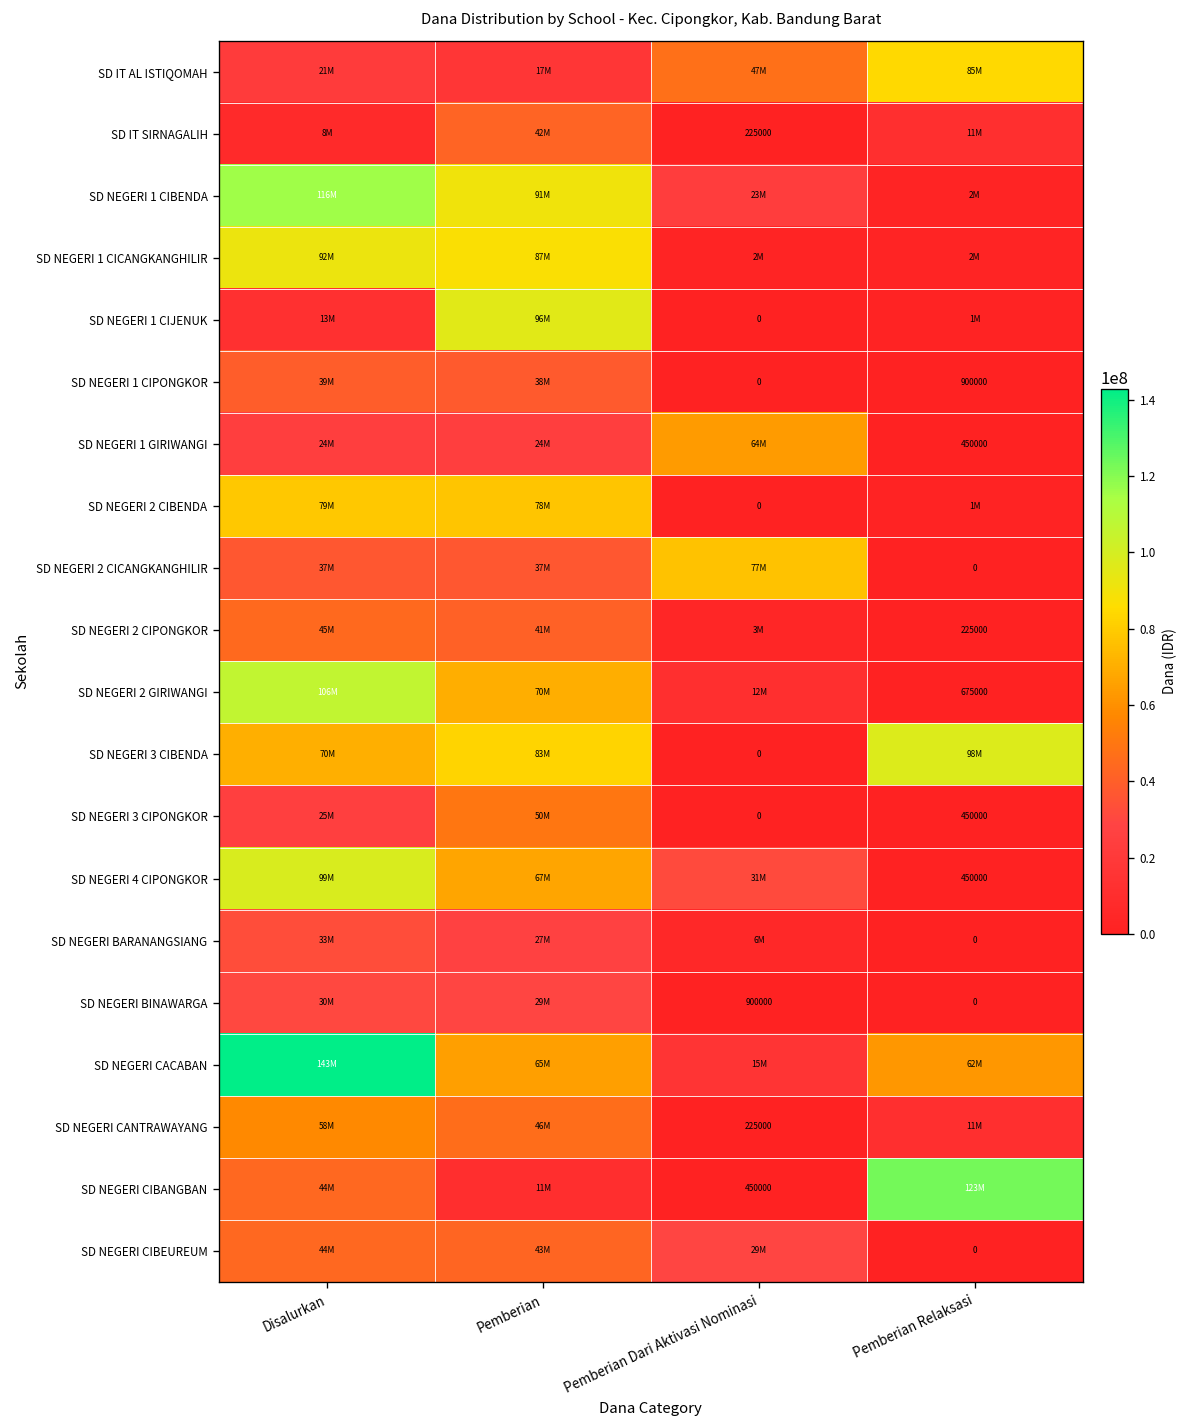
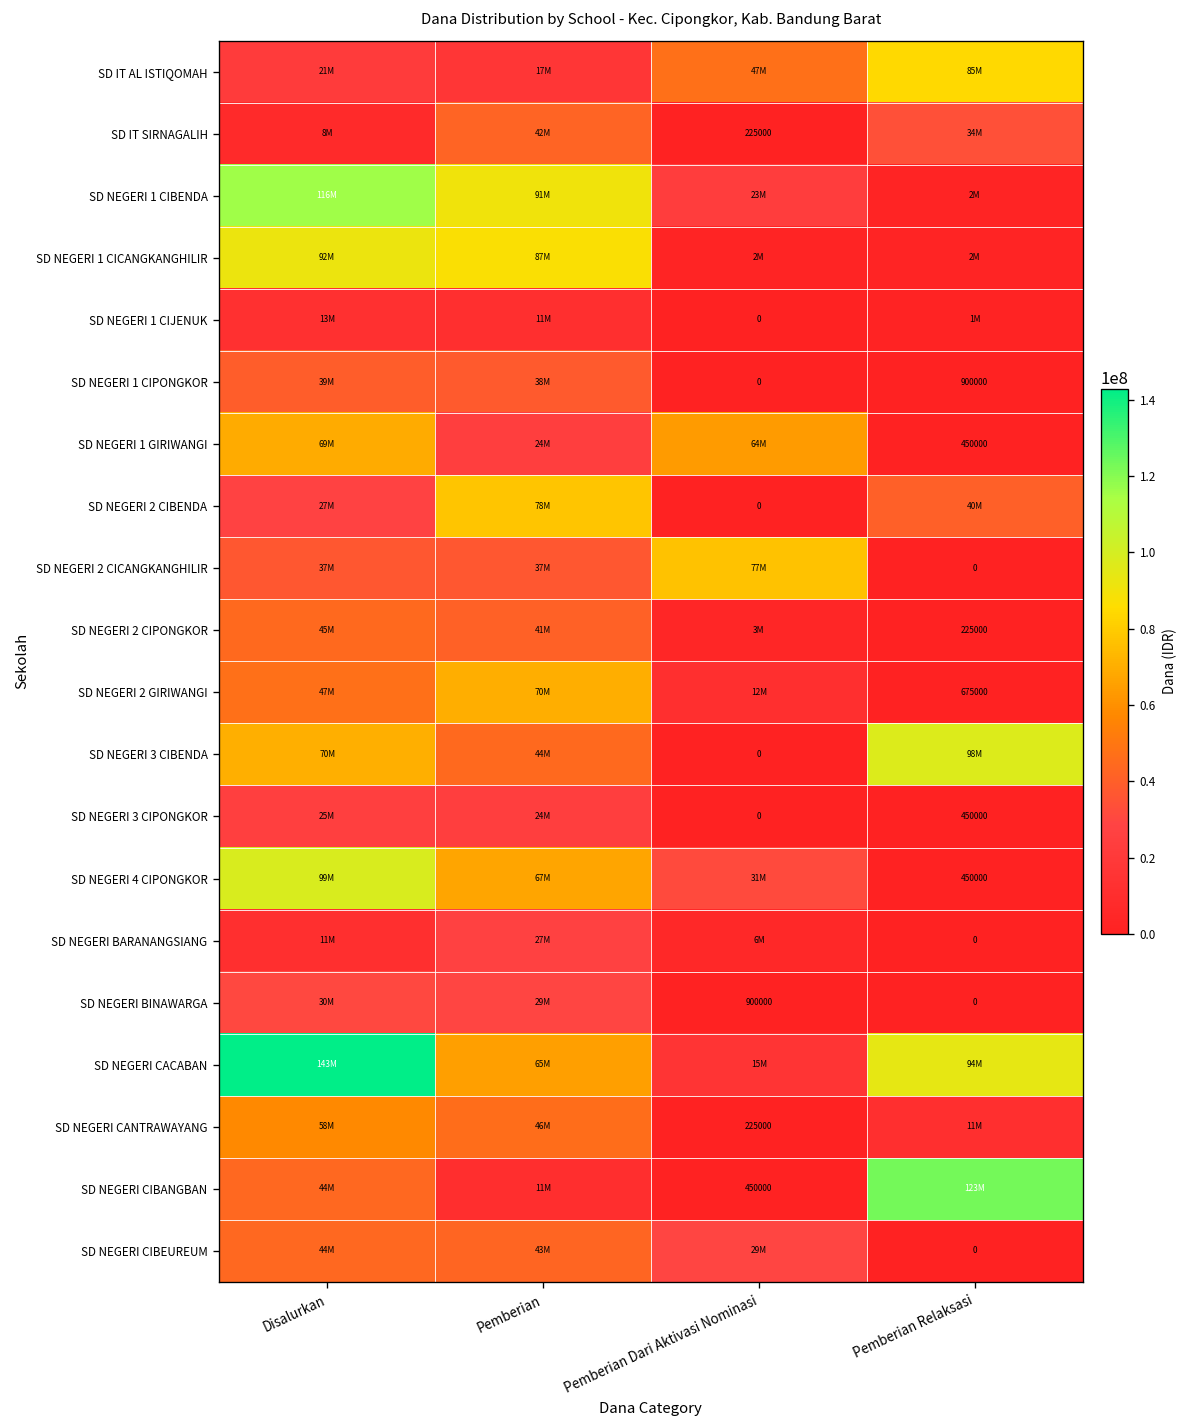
  {
    "SD IT AL ISTIQOMAH": {
      "Disalurkan": "21M",
      "Pemberian": "17M",
      "Pemberian Dari Aktivasi Nominasi": "47M",
      "Pemberian Relaksasi": "85M"
    },
    "SD IT SIRNAGALIH": {
      "Disalurkan": "8M",
      "Pemberian": "42M",
      "Pemberian Dari Aktivasi Nominasi": "225000",
-     "Pemberian Relaksasi": "11M"
+     "Pemberian Relaksasi": "34M"
    },
    "SD NEGERI 1 CIBENDA": {
      "Disalurkan": "116M",
      "Pemberian": "91M",
      "Pemberian Dari Aktivasi Nominasi": "23M",
      "Pemberian Relaksasi": "2M"
    },
    "SD NEGERI 1 CICANGKANGHILIR": {
      "Disalurkan": "92M",
      "Pemberian": "87M",
      "Pemberian Dari Aktivasi Nominasi": "2M",
      "Pemberian Relaksasi": "2M"
    },
    "SD NEGERI 1 CIJENUK": {
      "Disalurkan": "13M",
-     "Pemberian": "96M",
+     "Pemberian": "11M",
      "Pemberian Dari Aktivasi Nominasi": "0",
      "Pemberian Relaksasi": "1M"
    },
    "SD NEGERI 1 CIPONGKOR": {
      "Disalurkan": "39M",
      "Pemberian": "38M",
      "Pemberian Dari Aktivasi Nominasi": "0",
      "Pemberian Relaksasi": "900000"
    },
    "SD NEGERI 1 GIRIWANGI": {
-     "Disalurkan": "24M",
+     "Disalurkan": "69M",
      "Pemberian": "24M",
      "Pemberian Dari Aktivasi Nominasi": "64M",
      "Pemberian Relaksasi": "450000"
    },
    "SD NEGERI 2 CIBENDA": {
-     "Disalurkan": "79M",
+     "Disalurkan": "27M",
      "Pemberian": "78M",
      "Pemberian Dari Aktivasi Nominasi": "0",
-     "Pemberian Relaksasi": "1M"
+     "Pemberian Relaksasi": "40M"
    },
    "SD NEGERI 2 CICANGKANGHILIR": {
      "Disalurkan": "37M",
      "Pemberian": "37M",
      "Pemberian Dari Aktivasi Nominasi": "77M",
      "Pemberian Relaksasi": "0"
    },
    "SD NEGERI 2 CIPONGKOR": {
      "Disalurkan": "45M",
      "Pemberian": "41M",
      "Pemberian Dari Aktivasi Nominasi": "3M",
      "Pemberian Relaksasi": "225000"
    },
    "SD NEGERI 2 GIRIWANGI": {
-     "Disalurkan": "106M",
+     "Disalurkan": "47M",
      "Pemberian": "70M",
      "Pemberian Dari Aktivasi Nominasi": "12M",
      "Pemberian Relaksasi": "675000"
    },
    "SD NEGERI 3 CIBENDA": {
      "Disalurkan": "70M",
-     "Pemberian": "83M",
+     "Pemberian": "44M",
      "Pemberian Dari Aktivasi Nominasi": "0",
      "Pemberian Relaksasi": "98M"
    },
    "SD NEGERI 3 CIPONGKOR": {
      "Disalurkan": "25M",
-     "Pemberian": "50M",
+     "Pemberian": "24M",
      "Pemberian Dari Aktivasi Nominasi": "0",
      "Pemberian Relaksasi": "450000"
    },
    "SD NEGERI 4 CIPONGKOR": {
      "Disalurkan": "99M",
      "Pemberian": "67M",
      "Pemberian Dari Aktivasi Nominasi": "31M",
      "Pemberian Relaksasi": "450000"
    },
    "SD NEGERI BARANANGSIANG": {
-     "Disalurkan": "33M",
+     "Disalurkan": "11M",
      "Pemberian": "27M",
      "Pemberian Dari Aktivasi Nominasi": "6M",
      "Pemberian Relaksasi": "0"
    },
    "SD NEGERI BINAWARGA": {
      "Disalurkan": "30M",
      "Pemberian": "29M",
      "Pemberian Dari Aktivasi Nominasi": "900000",
      "Pemberian Relaksasi": "0"
    },
    "SD NEGERI CACABAN": {
      "Disalurkan": "143M",
      "Pemberian": "65M",
      "Pemberian Dari Aktivasi Nominasi": "15M",
-     "Pemberian Relaksasi": "62M"
+     "Pemberian Relaksasi": "94M"
    },
    "SD NEGERI CANTRAWAYANG": {
      "Disalurkan": "58M",
      "Pemberian": "46M",
      "Pemberian Dari Aktivasi Nominasi": "225000",
      "Pemberian Relaksasi": "11M"
    },
    "SD NEGERI CIBANGBAN": {
      "Disalurkan": "44M",
      "Pemberian": "11M",
      "Pemberian Dari Aktivasi Nominasi": "450000",
      "Pemberian Relaksasi": "123M"
    },
    "SD NEGERI CIBEUREUM": {
      "Disalurkan": "44M",
      "Pemberian": "43M",
      "Pemberian Dari Aktivasi Nominasi": "29M",
      "Pemberian Relaksasi": "0"
    }
  }
